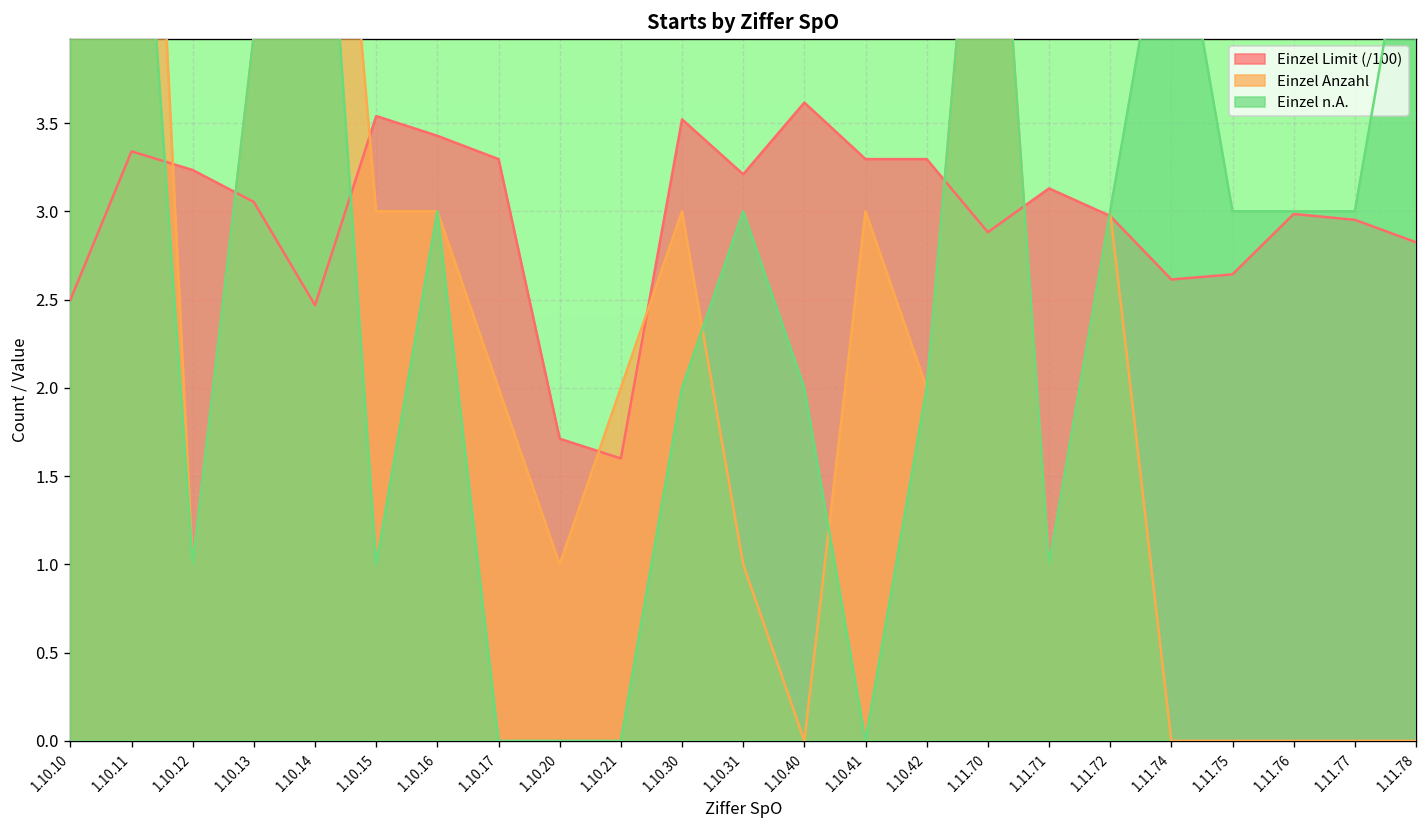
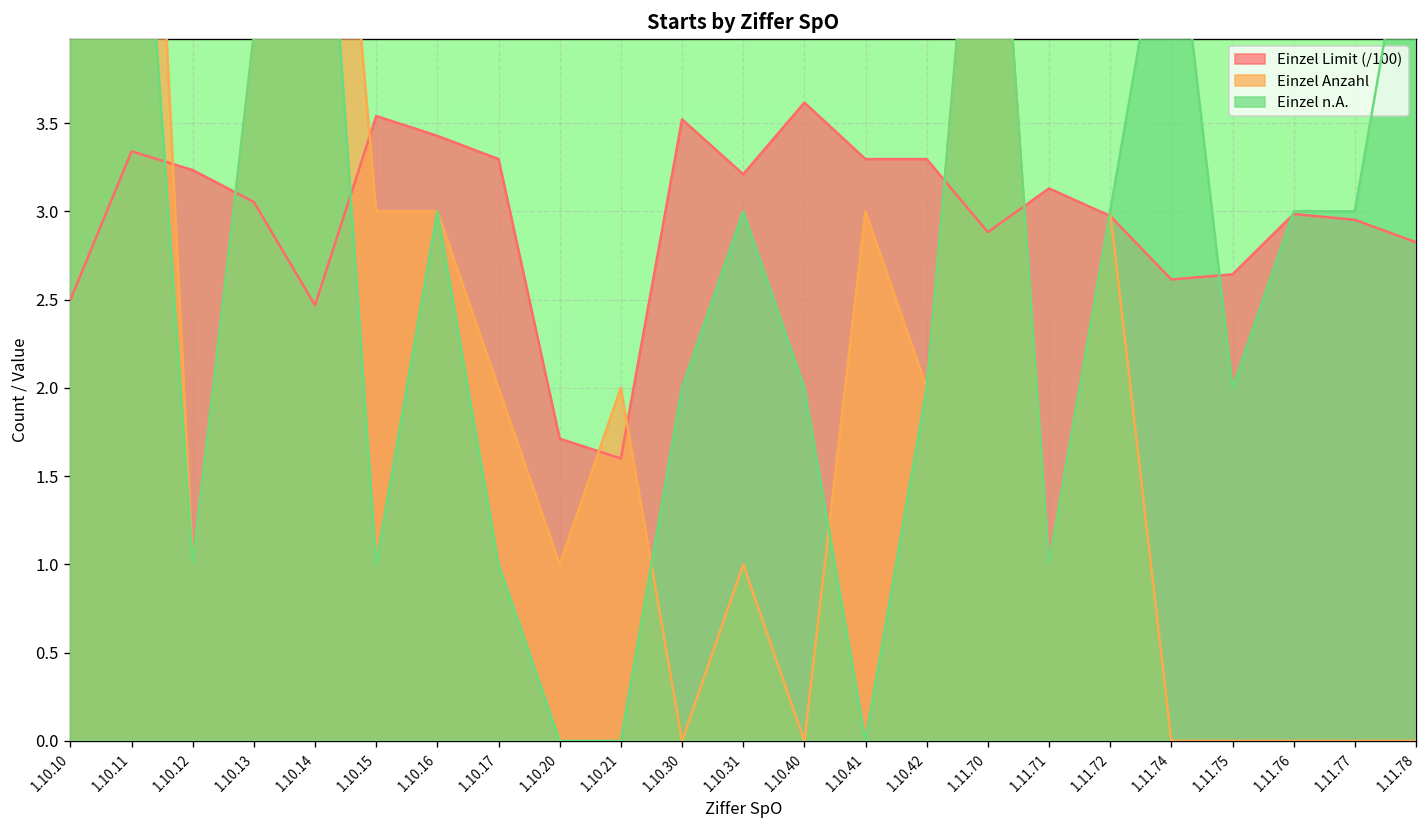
  {
    "Einzel Limit (/100)": {
      "1.10.10": 2.50,
      "1.10.11": 3.34,
      "1.10.12": 3.23,
      "1.10.13": 3.05,
      "1.10.14": 2.47,
      "1.10.15": 3.54,
      "1.10.16": 3.43,
      "1.10.17": 3.30,
      "1.10.20": 1.71,
      "1.10.21": 1.60,
      "1.10.30": 3.52,
      "1.10.31": 3.21,
      "1.10.40": 3.62,
      "1.10.41": 3.30,
      "1.10.42": 3.30,
      "1.11.70": 2.88,
      "1.11.71": 3.13,
      "1.11.72": 2.97,
      "1.11.74": 2.61,
      "1.11.75": 2.64,
      "1.11.77": 2.95,
      "1.11.78": 2.83
    },
    "Einzel Anzahl": {
      "1.10.15": 3,
      "1.10.17": 2,
      "1.10.20": 1,
      "1.10.21": 2,
-     "1.10.30": 3,
+     "1.10.30": 0,
      "1.10.31": 1,
      "1.10.40": 0,
      "1.10.41": 3,
      "1.11.74": 0,
      "1.11.75": 0,
      "1.11.76": 0,
      "1.11.77": 0,
      "1.11.78": 0
    },
    "Einzel n.A.": {
      "1.10.15": 1,
-     "1.10.17": 0,
+     "1.10.17": 1,
      "1.10.20": 0,
      "1.10.21": 0,
      "1.10.30": 2,
      "1.10.31": 3,
      "1.10.40": 2,
      "1.10.41": 0,
-     "1.11.75": 3,
+     "1.11.75": 2,
      "1.11.77": 3
    }
  }
